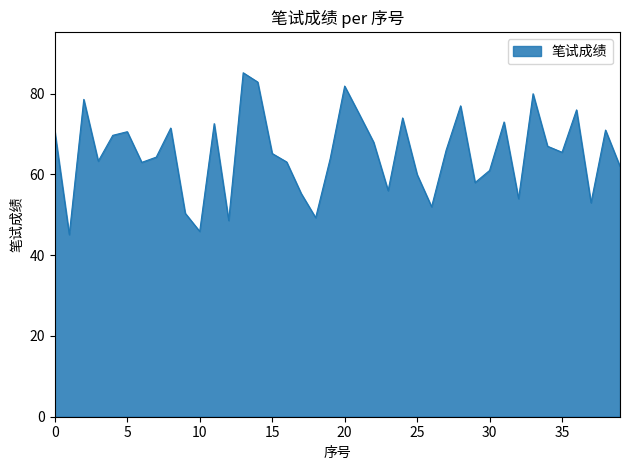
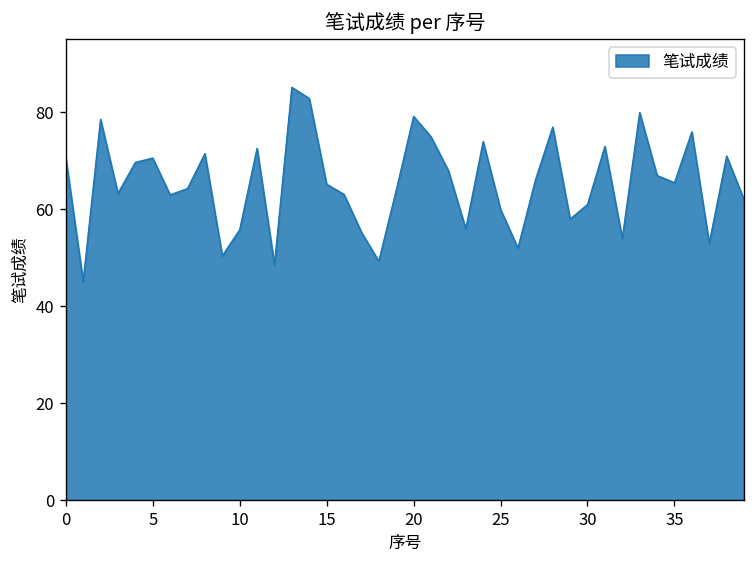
  {
    "0": 71,
    "5": 71,
-   "10": 46,
+   "10": 56,
    "15": 65,
-   "20": 82,
+   "20": 79,
    "25": 60,
    "30": 61,
    "35": 66
  }
